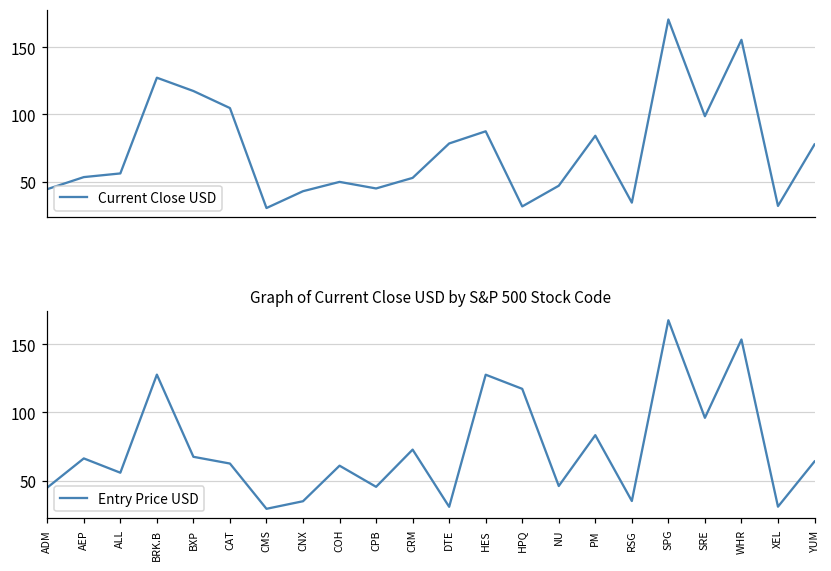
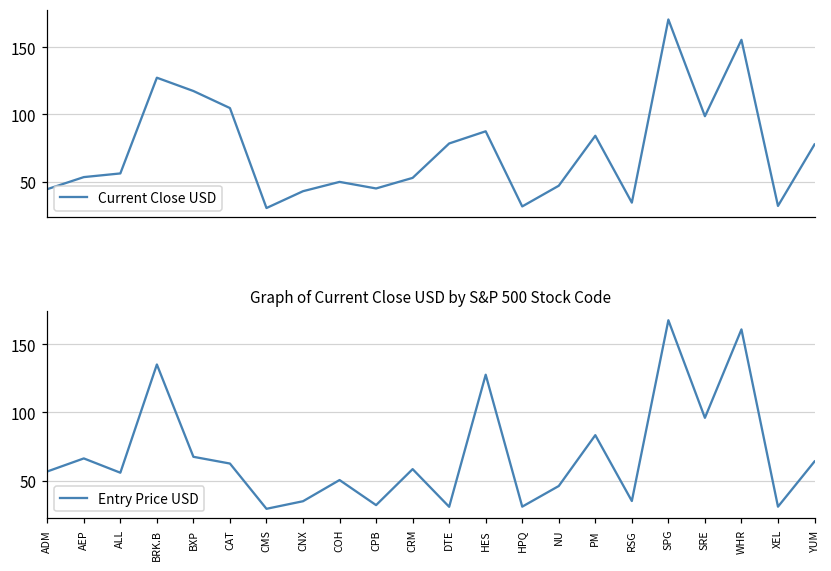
  {
    "Graph of Current Close USD by S&P 500 Stock Code": {
-     "ADM": 45,
+     "ADM": 57,
      "AEP": 66,
      "ALL": 56,
-     "BRK.B": 128,
+     "BRK.B": 135,
      "BXP": 67,
      "CAT": 62,
      "CMS": 29,
      "CNX": 35,
-     "COH": 61,
-     "CPB": 45,
-     "CRM": 73,
+     "COH": 50,
+     "CPB": 32,
+     "CRM": 58,
      "DTE": 31,
      "HES": 128,
-     "HPQ": 117,
+     "HPQ": 31,
      "NU": 46,
      "PM": 83,
      "RSG": 35,
      "SPG": 167,
      "SRE": 96,
-     "WHR": 153,
+     "WHR": 161,
      "XEL": 31,
      "YUM": 64
    }
  }
